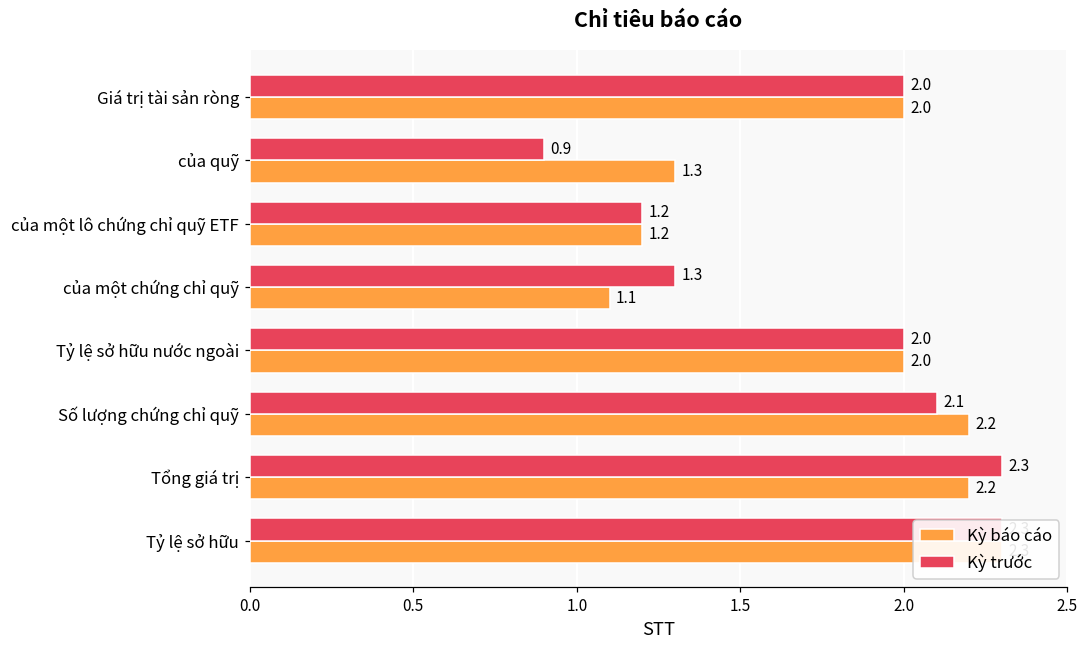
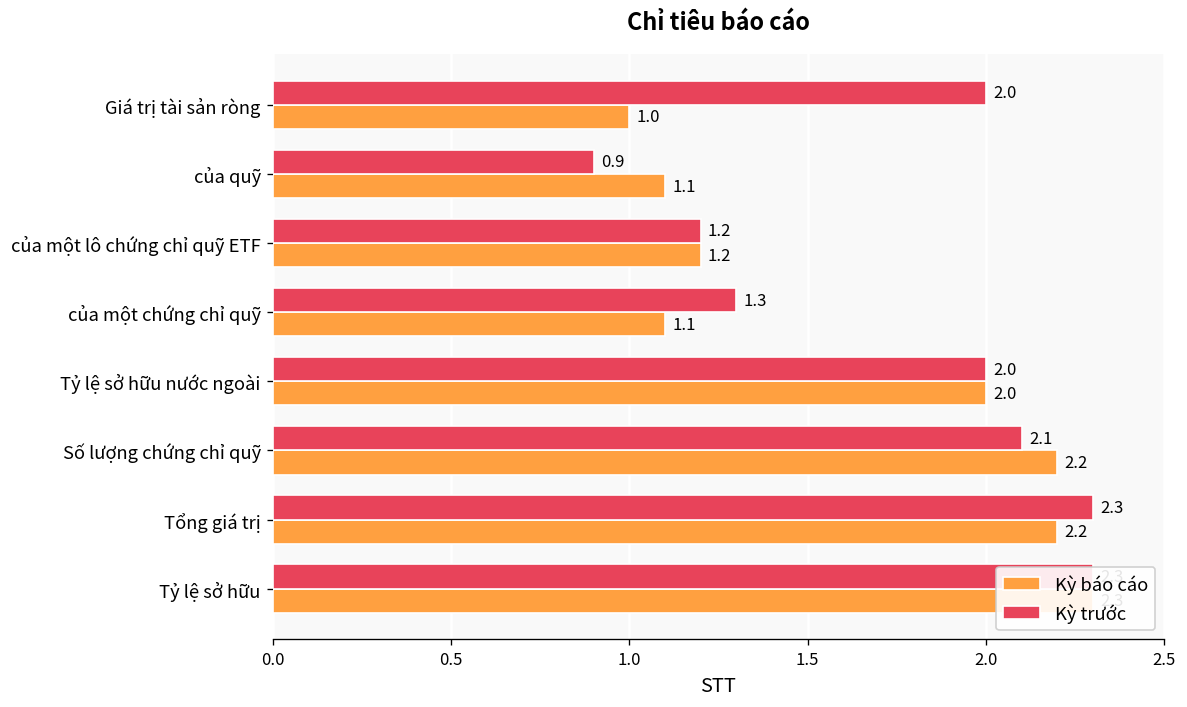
  {
    "Kỳ báo cáo": {
-     "Giá trị tài sản ròng": 2.0,
-     "của quỹ": 1.3,
+     "Giá trị tài sản ròng": 1.0,
+     "của quỹ": 1.1,
      "của một lô chứng chỉ quỹ ETF": 1.2,
      "của một chứng chỉ quỹ": 1.1,
      "Tỷ lệ sở hữu nước ngoài": 2.0,
      "Số lượng chứng chỉ quỹ": 2.2,
      "Tổng giá trị": 2.2
    },
    "Kỳ trước": {
      "Giá trị tài sản ròng": 2.0,
      "của quỹ": 0.9,
      "của một lô chứng chỉ quỹ ETF": 1.2,
      "của một chứng chỉ quỹ": 1.3,
      "Tỷ lệ sở hữu nước ngoài": 2.0,
      "Số lượng chứng chỉ quỹ": 2.1,
      "Tổng giá trị": 2.3
    }
  }
